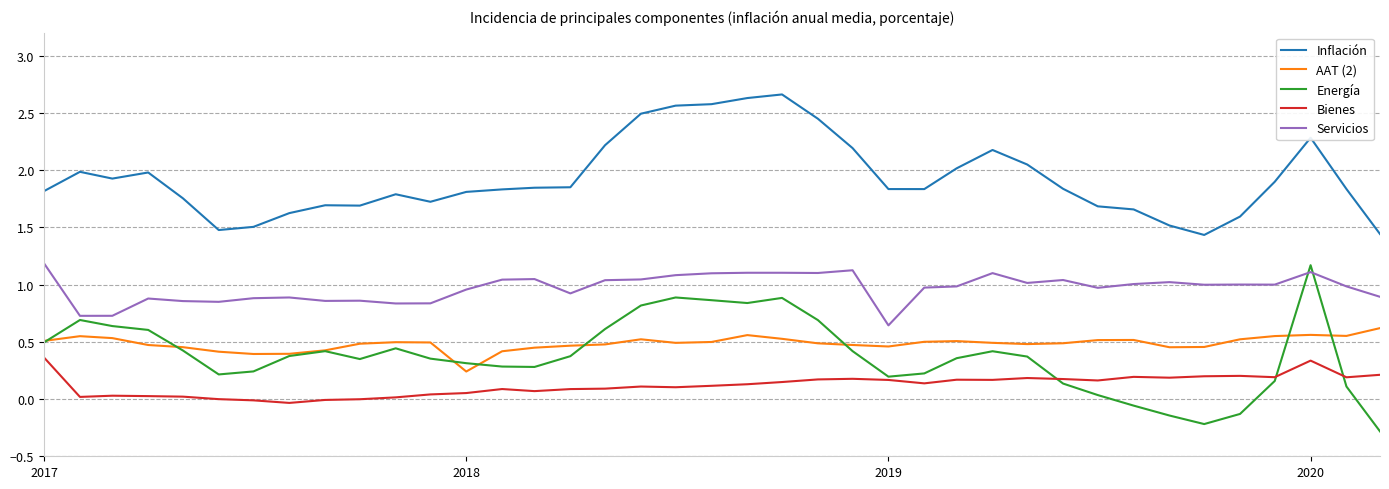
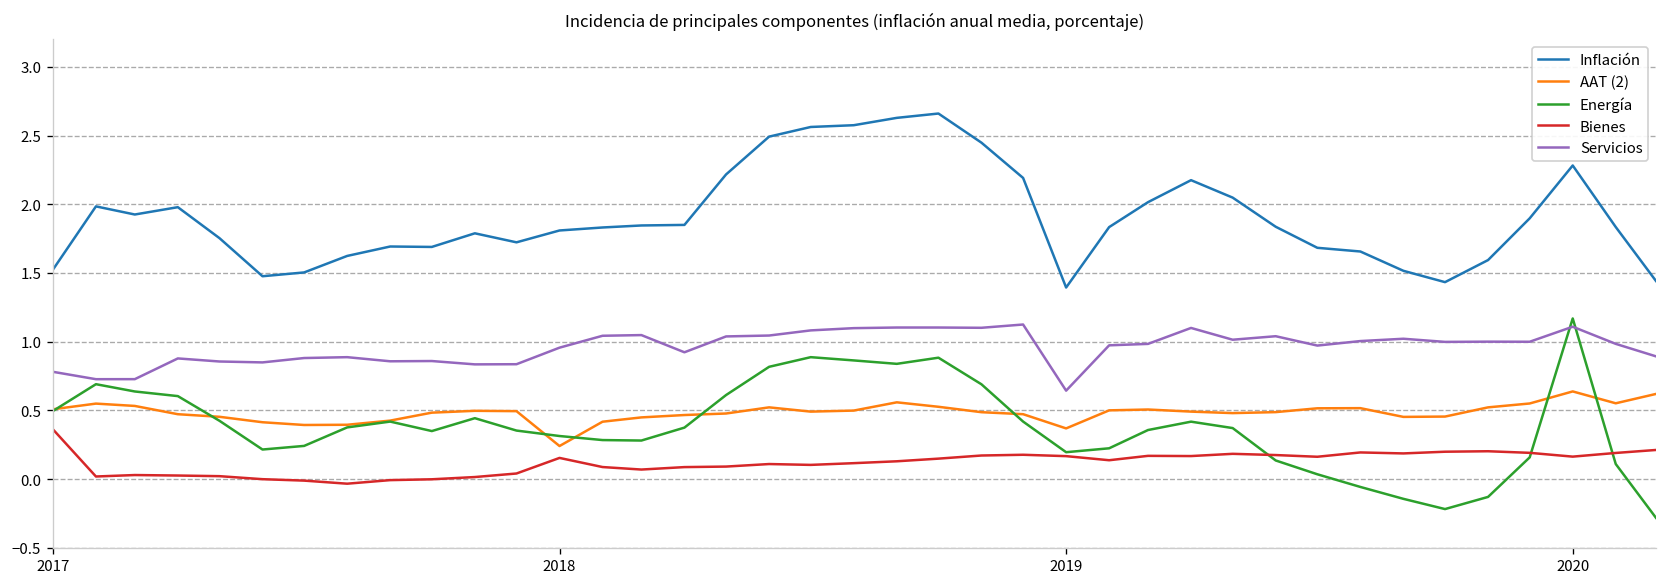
  {
    "Inflación": {
-     "2017": 1.82,
+     "2017": 1.52,
      "2018": 1.81,
-     "2019": 1.83
+     "2019": 1.39
    },
    "AAT (2)": {
      "2018": 0.24,
-     "2019": 0.46,
-     "2020": 0.56
+     "2019": 0.37,
+     "2020": 0.64
    },
    "Energía": {
      "2018": 0.31,
      "2019": 0.20,
      "2020": 1.17
    },
    "Bienes": {
      "2017": 0.36,
-     "2018": 0.05,
+     "2018": 0.15,
      "2019": 0.17,
-     "2020": 0.34
+     "2020": 0.16
    },
    "Servicios": {
-     "2017": 1.18,
+     "2017": 0.78,
      "2018": 0.96,
      "2019": 0.64,
      "2020": 1.11
    }
  }
